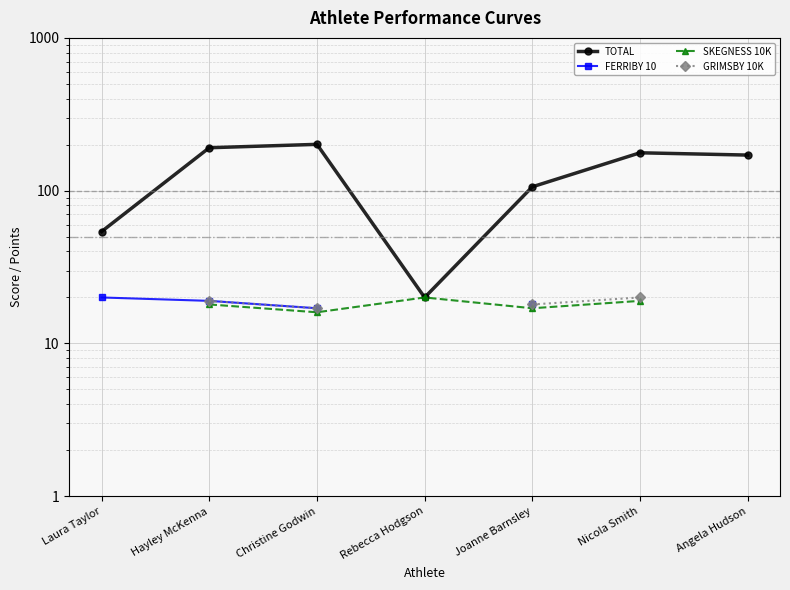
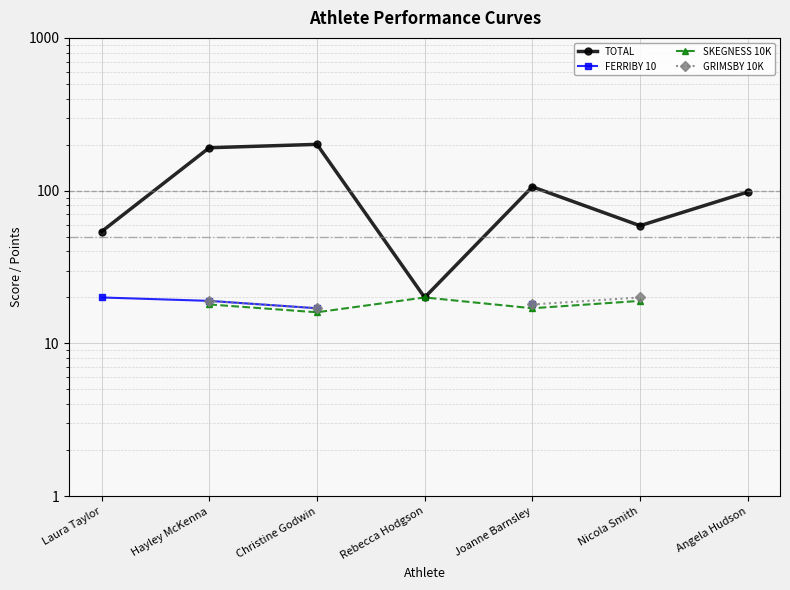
  {
    "TOTAL": {
      "Laura Taylor": 54,
      "Hayley McKenna": 190,
      "Christine Godwin": 200,
      "Joanne Barnsley": 110,
-     "Nicola Smith": 180,
-     "Angela Hudson": 170
+     "Nicola Smith": 59,
+     "Angela Hudson": 100
    },
    "FERRIBY 10": {
      "Laura Taylor": 20
    },
    "SKEGNESS 10K": {
      "Hayley McKenna": 18,
      "Christine Godwin": 16,
      "Joanne Barnsley": 17,
      "Nicola Smith": 19
    },
    "GRIMSBY 10K": {
      "Nicola Smith": 20
    }
  }
